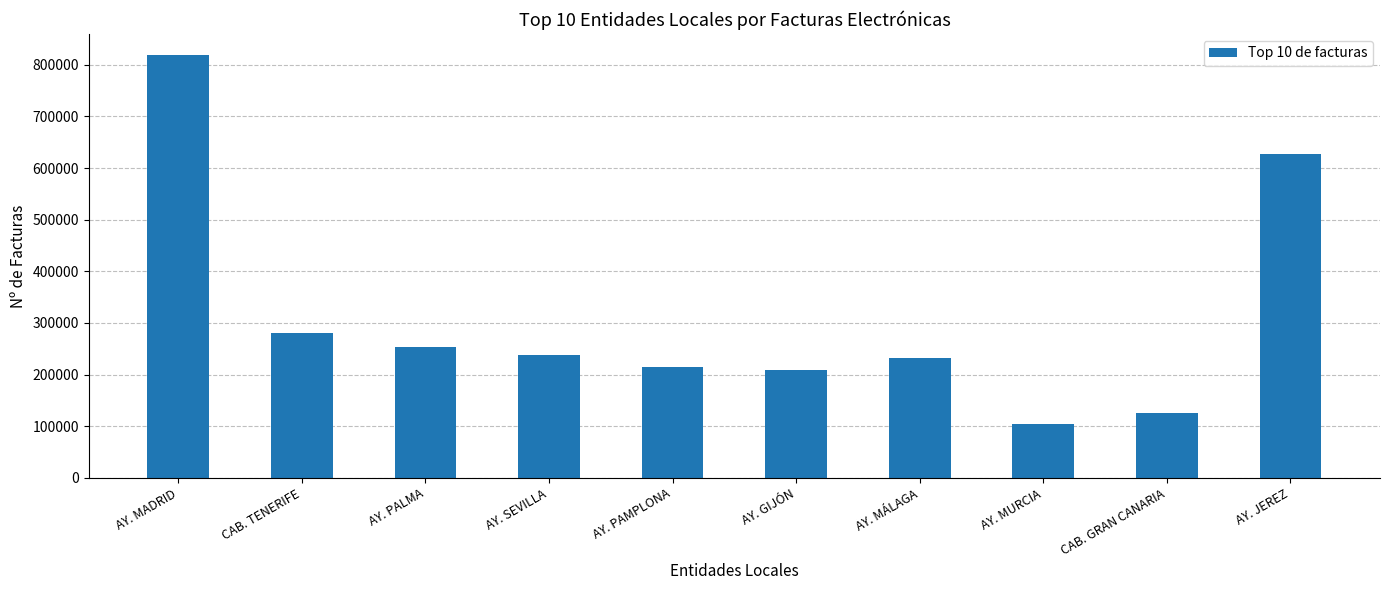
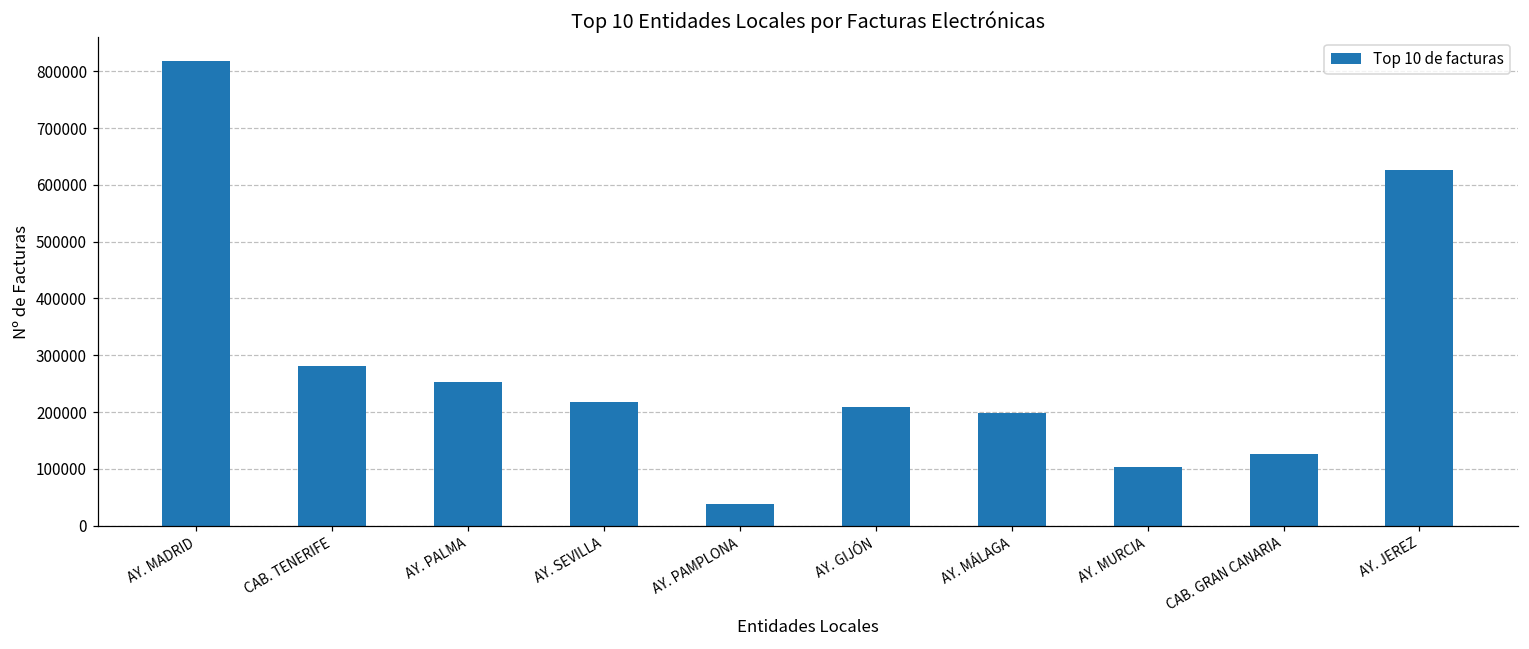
  {
    "AY. MADRID": 820000,
    "CAB. TENERIFE": 280000,
    "AY. PALMA": 250000,
-   "AY. SEVILLA": 240000,
-   "AY. PAMPLONA": 220000,
+   "AY. SEVILLA": 220000,
+   "AY. PAMPLONA": 40000,
    "AY. GIJÓN": 210000,
-   "AY. MÁLAGA": 230000,
+   "AY. MÁLAGA": 200000,
    "AY. MURCIA": 100000,
    "CAB. GRAN CANARIA": 130000,
    "AY. JEREZ": 630000
  }
